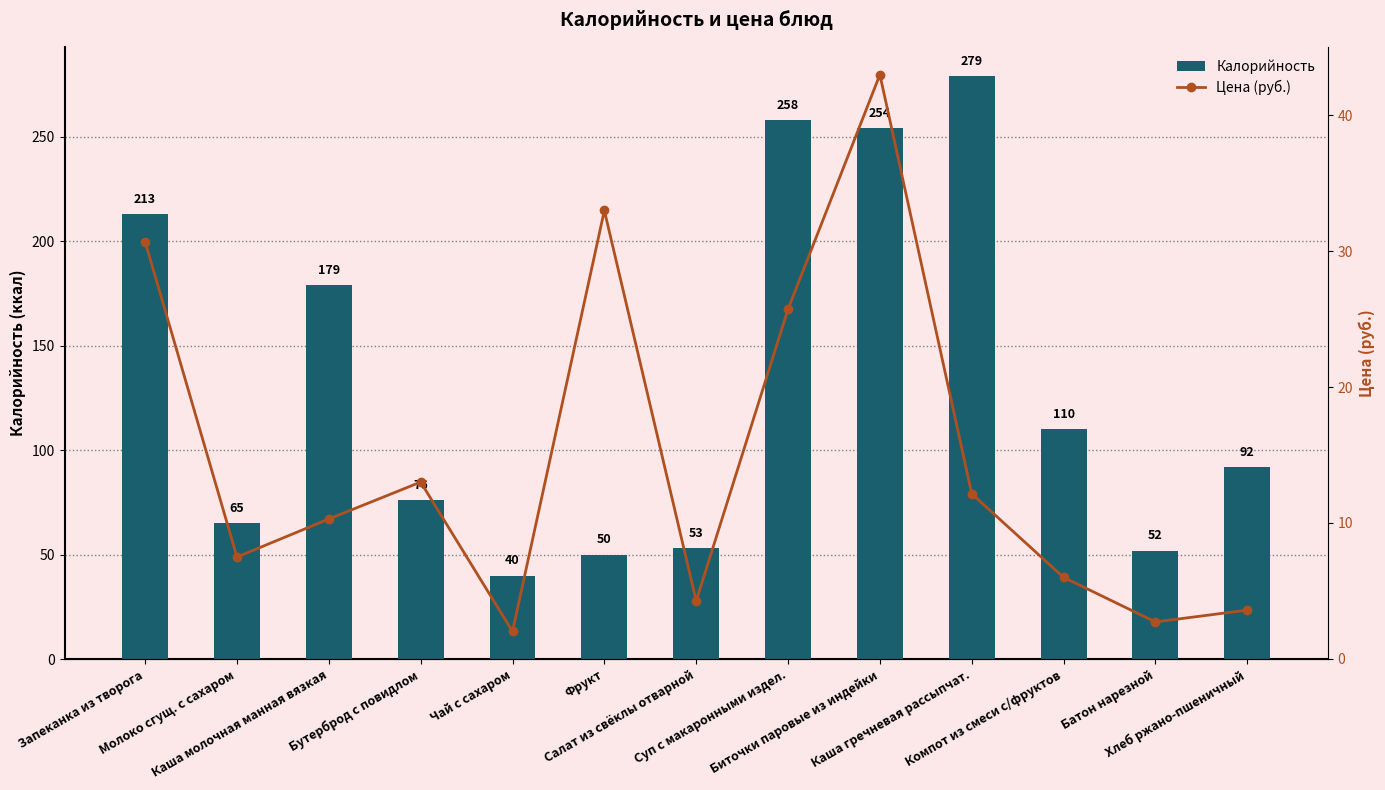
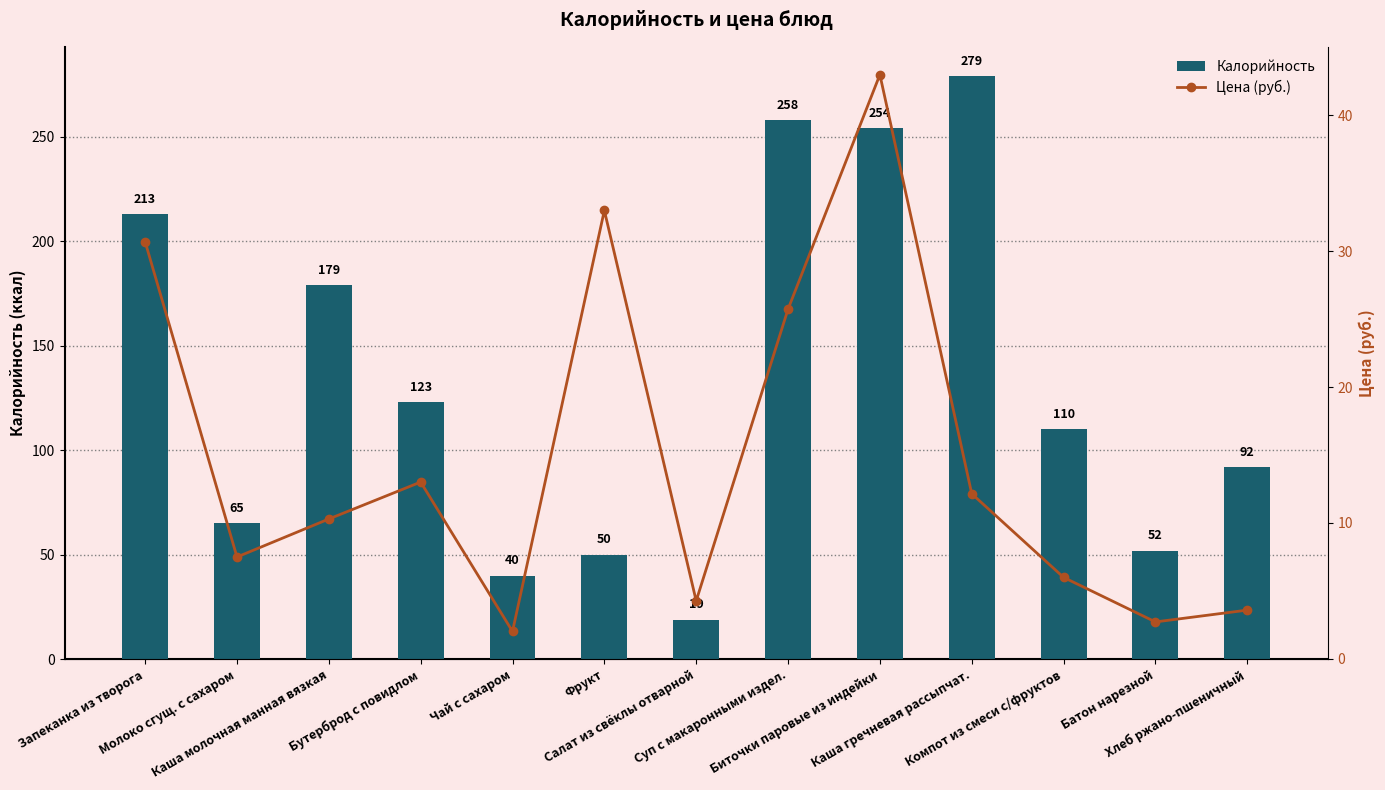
  {
    "Калорийность": {
      "Запеканка из творога": 213,
      "Молоко сгущ. с сахаром": 65,
      "Каша молочная манная вязкая": 179,
-     "Бутерброд с повидлом": 76,
+     "Бутерброд с повидлом": 123,
      "Чай с сахаром": 40,
      "Фрукт": 50,
-     "Салат из свёклы отварной": 53,
+     "Салат из свёклы отварной": 19,
      "Суп с макаронными издел.": 258,
      "Биточки паровые из индейки": 254,
      "Каша гречневая рассыпчат.": 279,
      "Компот из смеси с/фруктов": 110,
      "Батон нарезной": 52,
      "Хлеб ржано-пшеничный": 92
    }
  }
